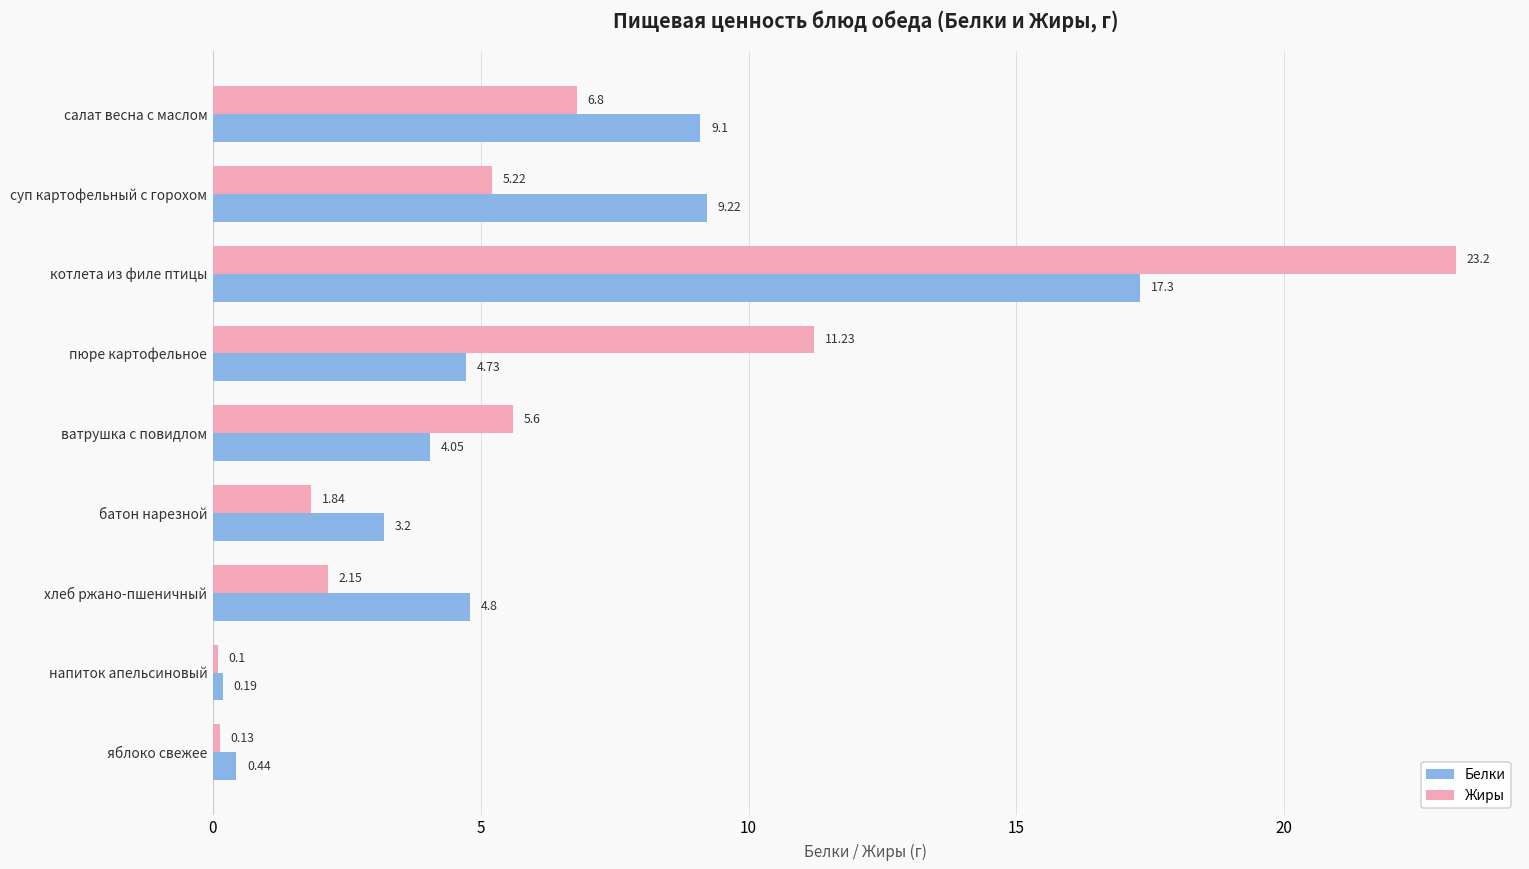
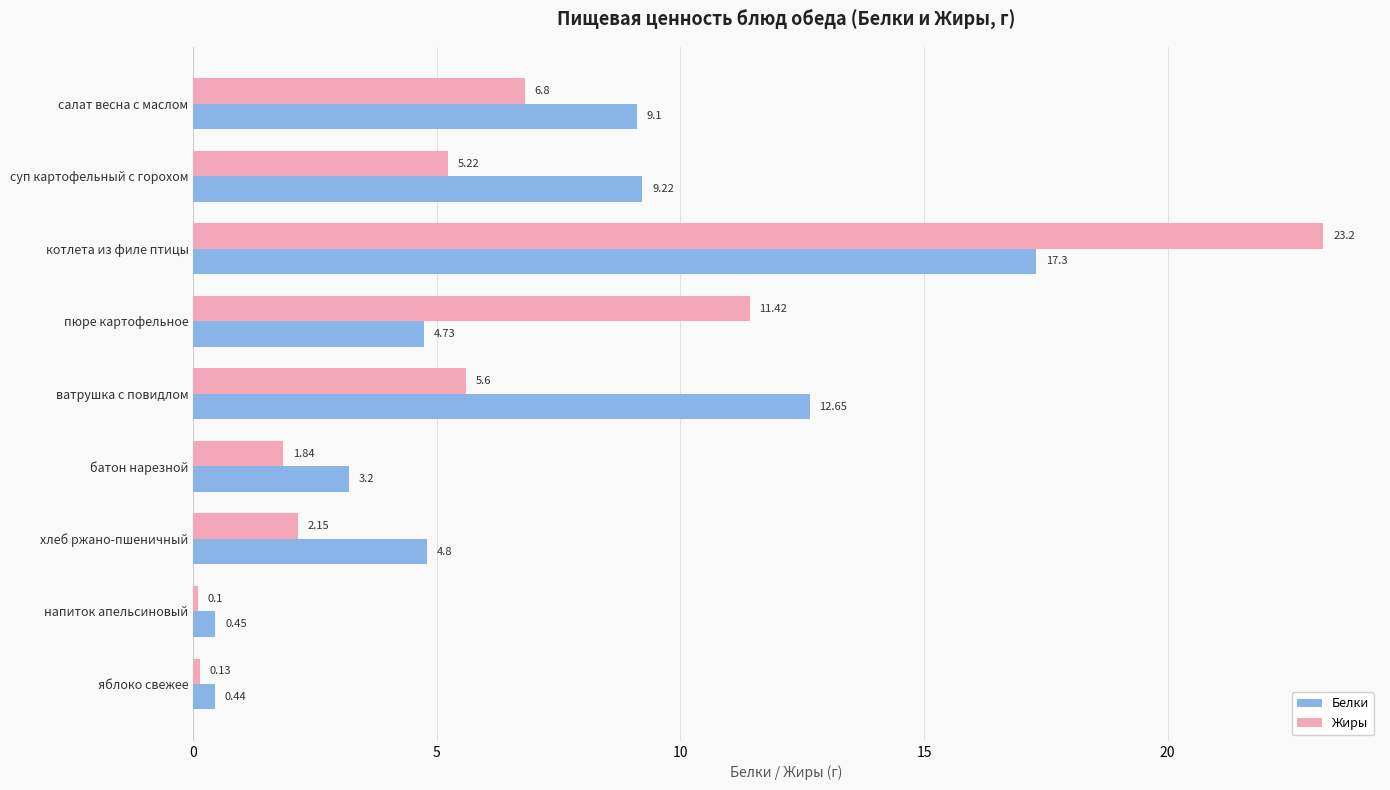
  {
    "Белки": {
      "салат весна с маслом": 9.1,
      "суп картофельный с горохом": 9.22,
      "котлета из филе птицы": 17.3,
      "пюре картофельное": 4.73,
-     "ватрушка с повидлом": 4.05,
+     "ватрушка с повидлом": 12.65,
      "батон нарезной": 3.2,
      "хлеб ржано-пшеничный": 4.8,
-     "напиток апельсиновый": 0.19,
+     "напиток апельсиновый": 0.45,
      "яблоко свежее": 0.44
    },
    "Жиры": {
      "салат весна с маслом": 6.8,
      "суп картофельный с горохом": 5.22,
      "котлета из филе птицы": 23.2,
-     "пюре картофельное": 11.23,
+     "пюре картофельное": 11.42,
      "ватрушка с повидлом": 5.6,
      "батон нарезной": 1.84,
      "хлеб ржано-пшеничный": 2.15,
      "напиток апельсиновый": 0.1,
      "яблоко свежее": 0.13
    }
  }
